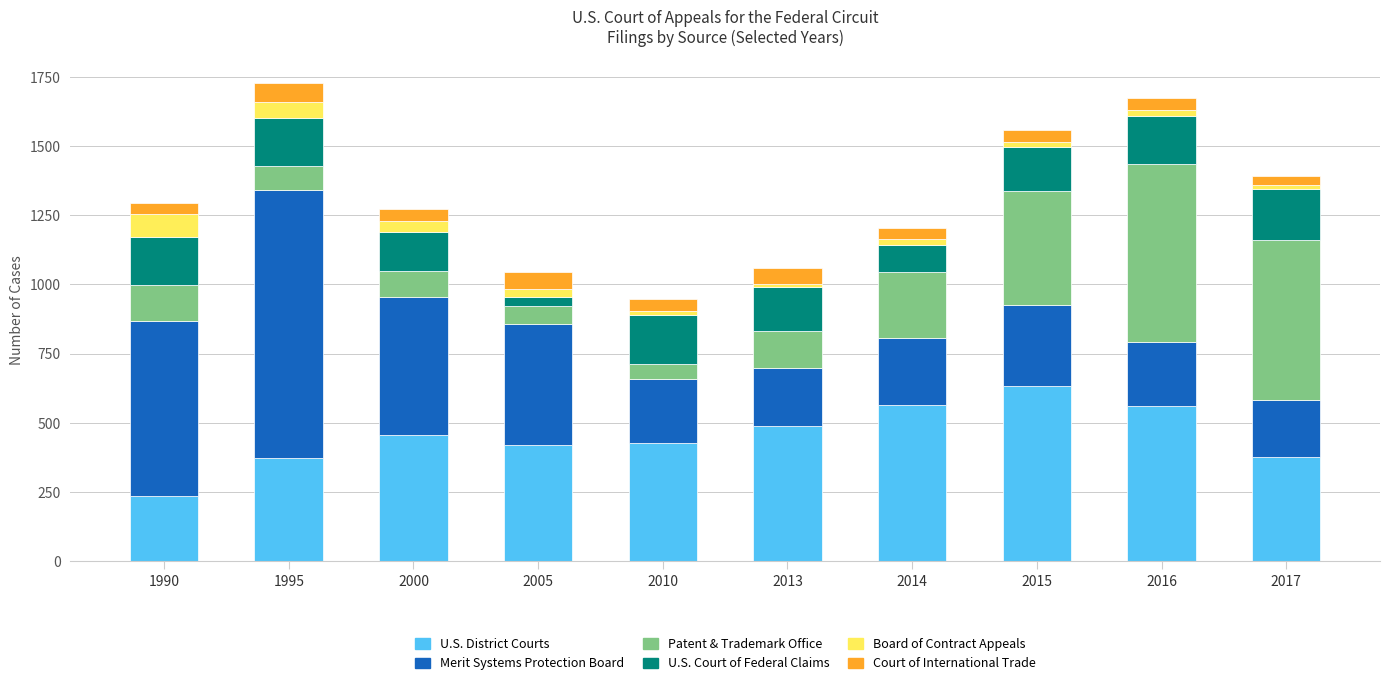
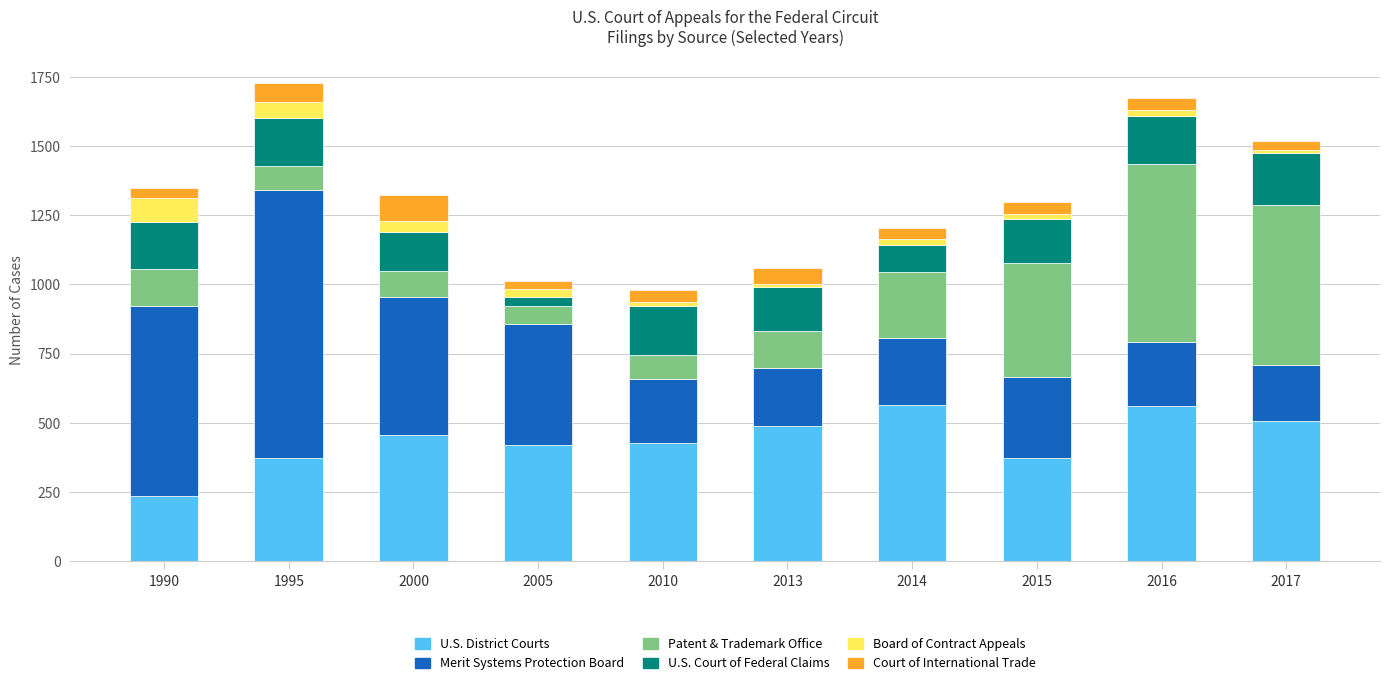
  {
    "U.S. District Courts": {
      "1990": 240,
      "1995": 370,
      "2000": 460,
      "2005": 420,
      "2010": 430,
      "2013": 490,
      "2014": 570,
-     "2015": 630,
+     "2015": 370,
      "2016": 560,
-     "2017": 380
+     "2017": 510
    },
    "Merit Systems Protection Board": {
-     "1990": 630,
+     "1990": 690,
      "1995": 970,
      "2000": 500,
      "2005": 440,
      "2010": 230,
      "2013": 210,
      "2014": 240,
      "2015": 290,
      "2016": 230,
      "2017": 200
    },
    "Patent & Trademark Office": {
      "1990": 130,
      "1995": 90,
      "2000": 90,
      "2005": 60,
-     "2010": 50,
+     "2010": 90,
      "2013": 130,
      "2014": 240,
      "2015": 410,
      "2016": 640,
      "2017": 580
    },
    "U.S. Court of Federal Claims": {
      "1990": 170,
      "1995": 170,
      "2000": 140,
      "2005": 30,
      "2010": 180,
      "2013": 160,
      "2014": 100,
      "2015": 160,
      "2016": 180,
      "2017": 190
    },
    "Board of Contract Appeals": {
      "1990": 80,
      "1995": 60,
      "2000": 40,
      "2005": 30,
      "2010": 20,
      "2013": 10,
      "2014": 20,
      "2015": 20,
      "2016": 20,
      "2017": 10
    },
    "Court of International Trade": {
      "1990": 40,
      "1995": 70,
-     "2000": 40,
-     "2005": 60,
+     "2000": 100,
+     "2005": 30,
      "2010": 40,
      "2013": 60,
      "2014": 40,
      "2015": 40,
      "2016": 40,
      "2017": 30
    }
  }
